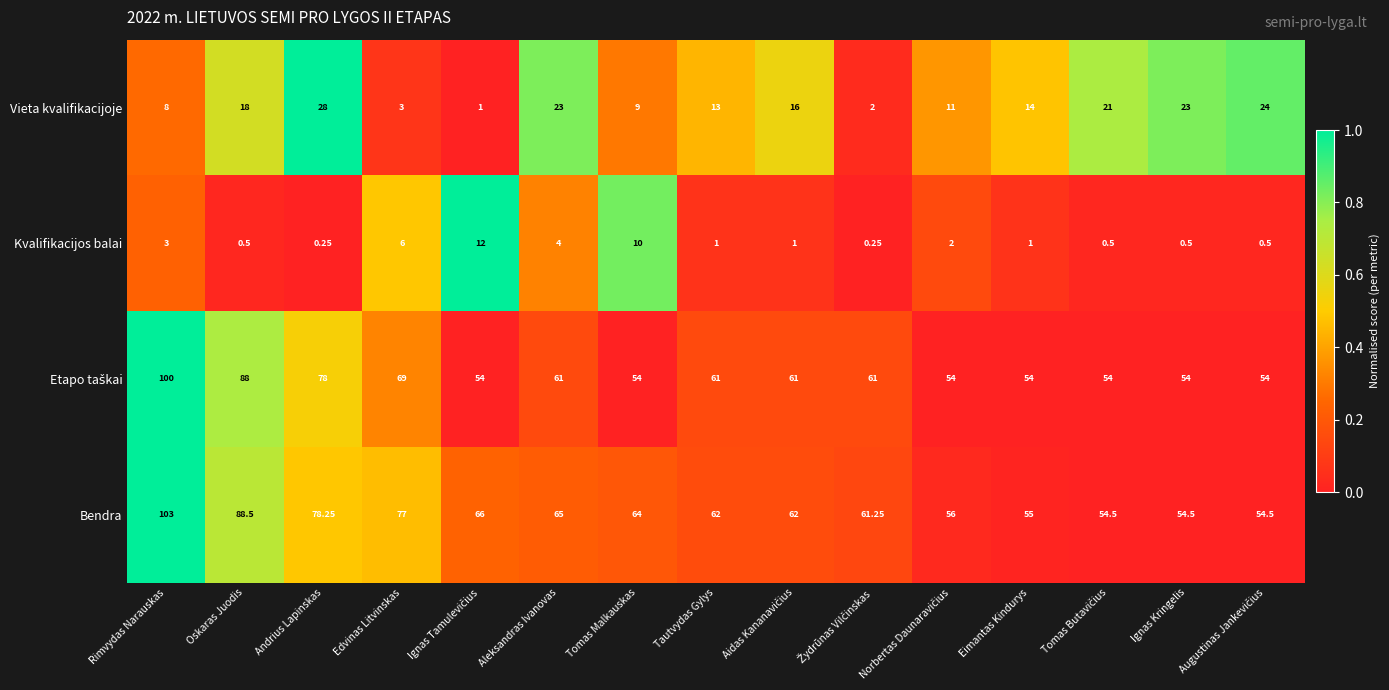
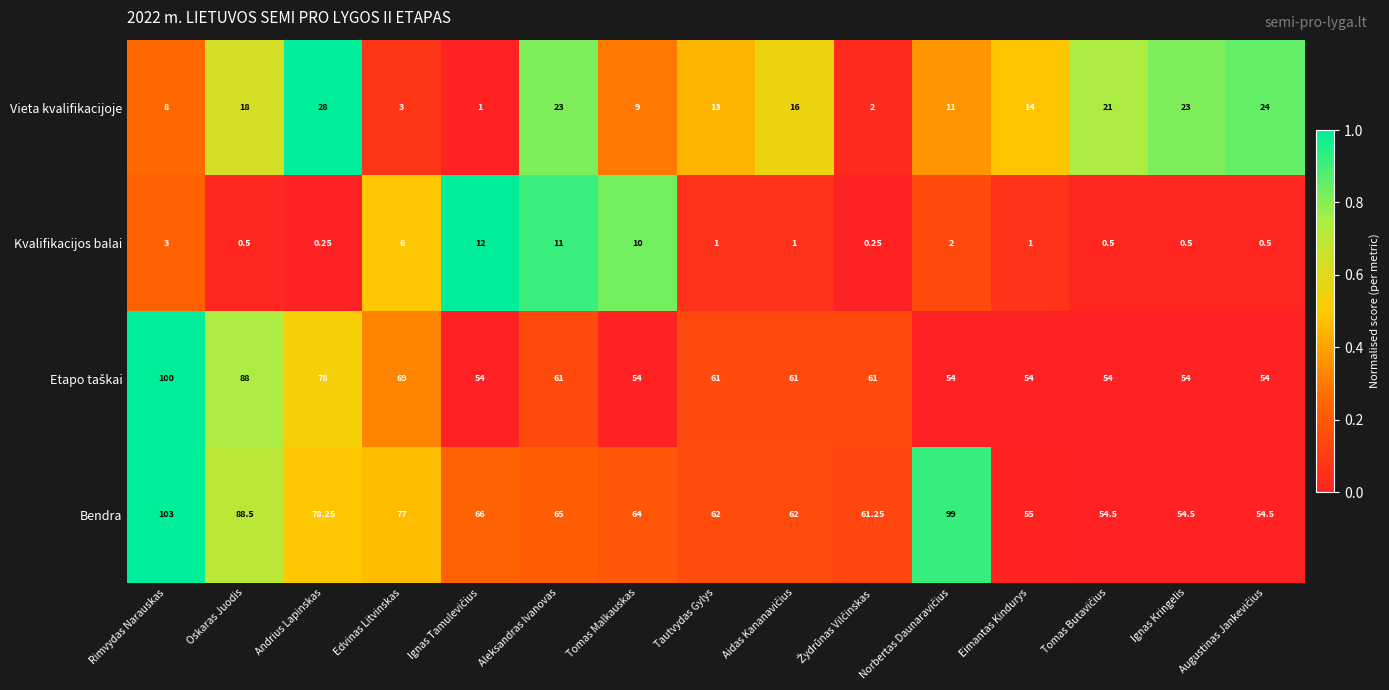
  {
    "Vieta kvalifikacijoje": {
      "Rimvydas Narauskas": 8,
      "Oskaras Juodis": 18,
      "Andrius Lapinskas": 28,
      "Edvinas Litvinskas": 3,
      "Ignas Tamulevičius": 1,
      "Aleksandras Ivanovas": 23,
      "Tomas Malkauskas": 9,
      "Tautvydas Gylys": 13,
      "Aidas Kananavičius": 16,
      "Žydrūnas Vilčinskas": 2,
      "Norbertas Daunaravičius": 11,
      "Eimantas Kindurys": 14,
      "Tomas Butavičius": 21,
      "Ignas Kringelis": 23,
      "Augustinas Jankevičius": 24
    },
    "Kvalifikacijos balai": {
      "Rimvydas Narauskas": 3,
      "Oskaras Juodis": 0.5,
      "Andrius Lapinskas": 0.25,
      "Edvinas Litvinskas": 6,
      "Ignas Tamulevičius": 12,
-     "Aleksandras Ivanovas": 4,
+     "Aleksandras Ivanovas": 11,
      "Tomas Malkauskas": 10,
      "Tautvydas Gylys": 1,
      "Aidas Kananavičius": 1,
      "Žydrūnas Vilčinskas": 0.25,
      "Norbertas Daunaravičius": 2,
      "Eimantas Kindurys": 1,
      "Tomas Butavičius": 0.5,
      "Ignas Kringelis": 0.5,
      "Augustinas Jankevičius": 0.5
    },
    "Etapo taškai": {
      "Rimvydas Narauskas": 100,
      "Oskaras Juodis": 88,
      "Andrius Lapinskas": 78,
      "Edvinas Litvinskas": 69,
      "Ignas Tamulevičius": 54,
      "Aleksandras Ivanovas": 61,
      "Tomas Malkauskas": 54,
      "Tautvydas Gylys": 61,
      "Aidas Kananavičius": 61,
      "Žydrūnas Vilčinskas": 61,
      "Norbertas Daunaravičius": 54,
      "Eimantas Kindurys": 54,
      "Tomas Butavičius": 54,
      "Ignas Kringelis": 54,
      "Augustinas Jankevičius": 54
    },
    "Bendra": {
      "Rimvydas Narauskas": 103,
      "Oskaras Juodis": 88.5,
      "Andrius Lapinskas": 78.25,
      "Edvinas Litvinskas": 77,
      "Ignas Tamulevičius": 66,
      "Aleksandras Ivanovas": 65,
      "Tomas Malkauskas": 64,
      "Tautvydas Gylys": 62,
      "Aidas Kananavičius": 62,
      "Žydrūnas Vilčinskas": 61.25,
-     "Norbertas Daunaravičius": 56,
+     "Norbertas Daunaravičius": 99,
      "Eimantas Kindurys": 55,
      "Tomas Butavičius": 54.5,
      "Ignas Kringelis": 54.5,
      "Augustinas Jankevičius": 54.5
    }
  }
